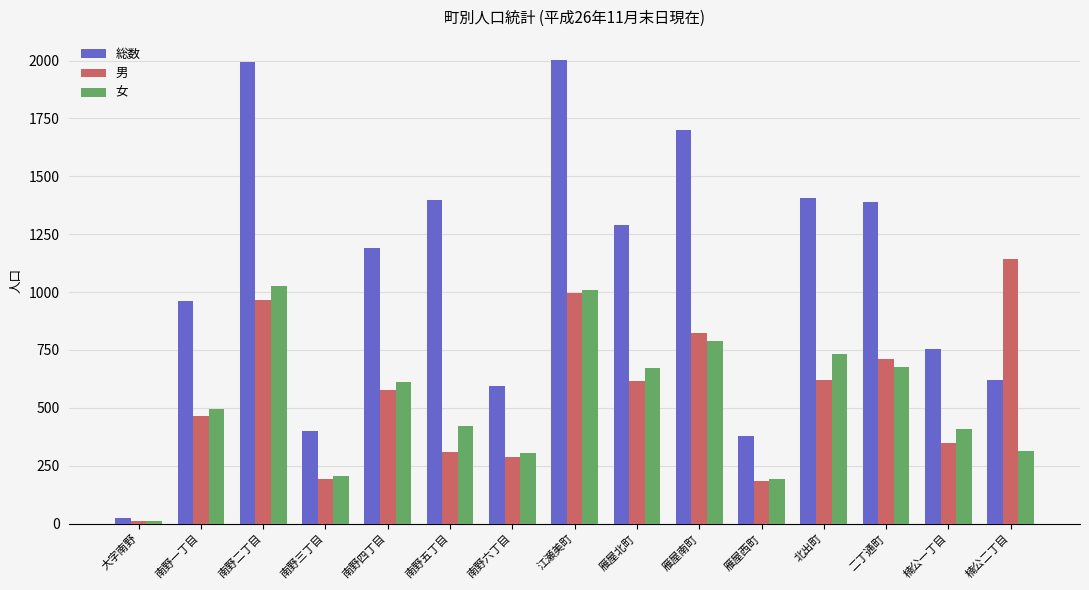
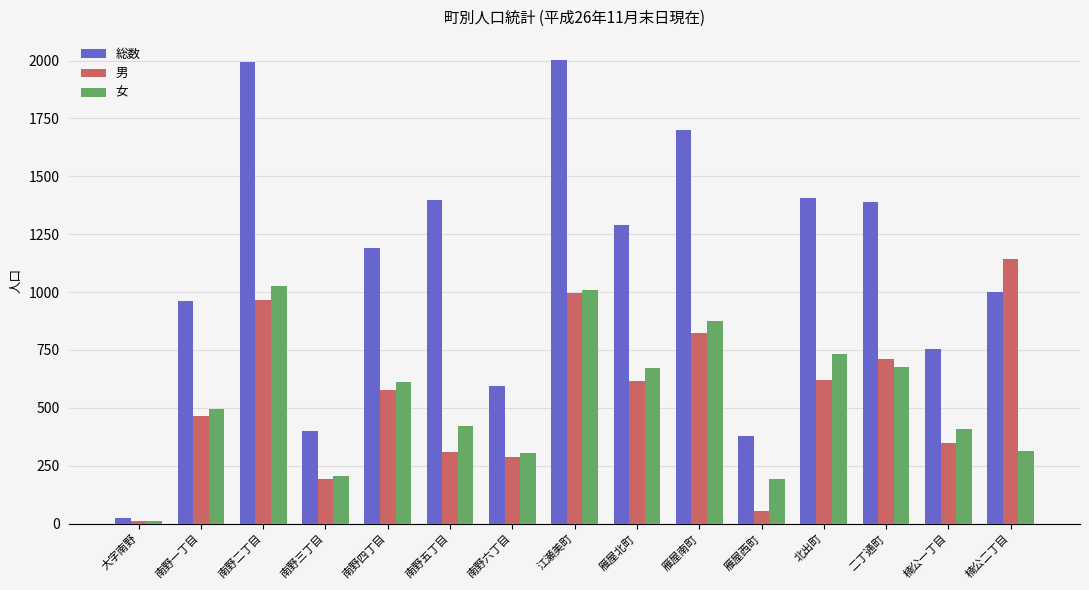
  {
    "総数": {
      "大字南野": 20,
      "南野一丁目": 960,
      "南野二丁目": 1990,
      "南野三丁目": 400,
      "南野四丁目": 1190,
      "南野五丁目": 1400,
      "南野六丁目": 590,
      "江瀬美町": 2000,
      "雁屋北町": 1290,
      "雁屋南町": 1700,
      "雁屋西町": 380,
      "北出町": 1410,
      "二丁通町": 1390,
      "楠公一丁目": 760,
-     "楠公二丁目": 620
+     "楠公二丁目": 1000
    },
    "男": {
      "大字南野": 10,
      "南野一丁目": 470,
      "南野二丁目": 970,
      "南野三丁目": 190,
      "南野四丁目": 580,
      "南野五丁目": 310,
      "南野六丁目": 290,
      "江瀬美町": 1000,
      "雁屋北町": 620,
      "雁屋南町": 820,
-     "雁屋西町": 180,
+     "雁屋西町": 60,
      "北出町": 620,
      "二丁通町": 710,
      "楠公一丁目": 350,
      "楠公二丁目": 1140
    },
    "女": {
      "南野一丁目": 500,
      "南野二丁目": 1030,
      "南野三丁目": 210,
      "南野四丁目": 610,
      "南野五丁目": 420,
      "南野六丁目": 300,
      "江瀬美町": 1010,
      "雁屋北町": 670,
-     "雁屋南町": 790,
+     "雁屋南町": 880,
      "雁屋西町": 200,
      "北出町": 730,
      "二丁通町": 680,
      "楠公一丁目": 410,
      "楠公二丁目": 310
    }
  }
